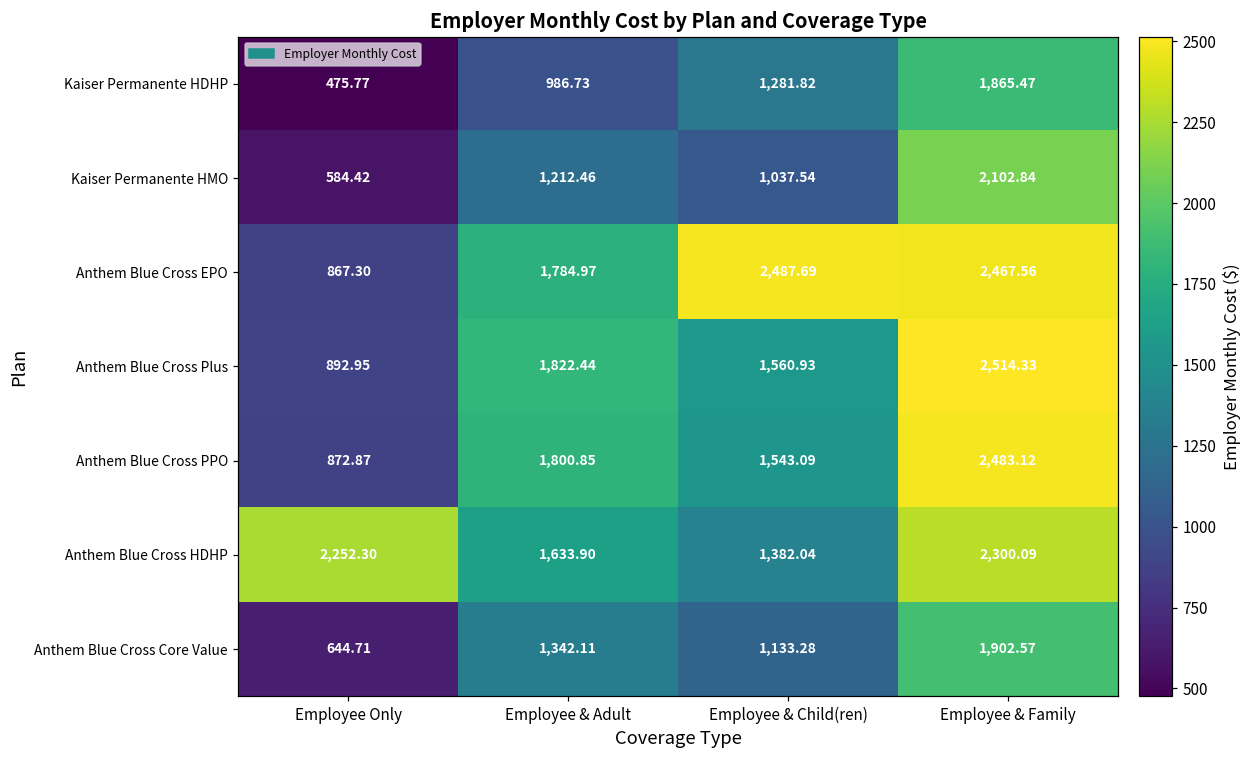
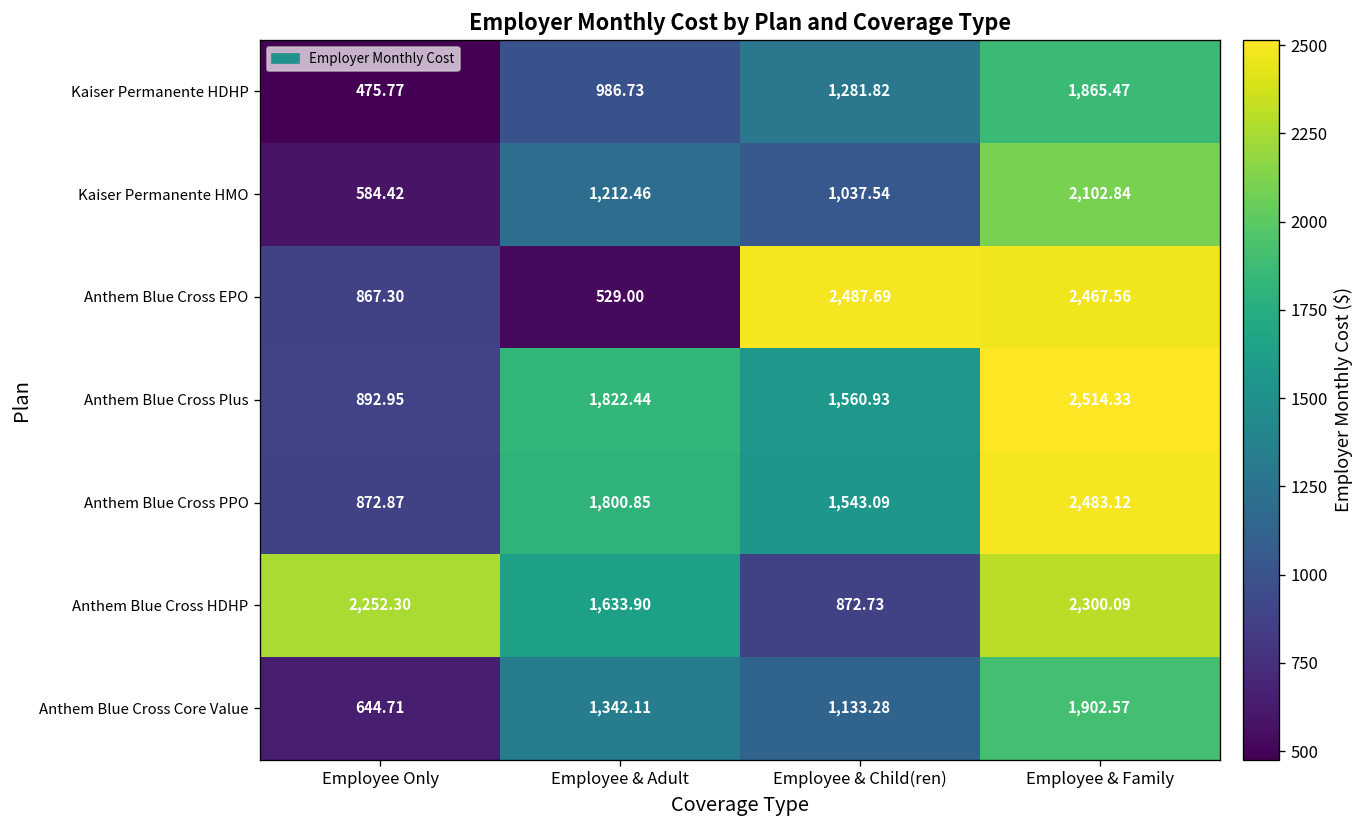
  {
    "Kaiser Permanente HDHP": {
      "Employee Only": "475.77",
      "Employee & Adult": "986.73",
      "Employee & Child(ren)": "1,281.82",
      "Employee & Family": "1,865.47"
    },
    "Kaiser Permanente HMO": {
      "Employee Only": "584.42",
      "Employee & Adult": "1,212.46",
      "Employee & Child(ren)": "1,037.54",
      "Employee & Family": "2,102.84"
    },
    "Anthem Blue Cross EPO": {
      "Employee Only": "867.30",
-     "Employee & Adult": "1,784.97",
+     "Employee & Adult": "529.00",
      "Employee & Child(ren)": "2,487.69",
      "Employee & Family": "2,467.56"
    },
    "Anthem Blue Cross Plus": {
      "Employee Only": "892.95",
      "Employee & Adult": "1,822.44",
      "Employee & Child(ren)": "1,560.93",
      "Employee & Family": "2,514.33"
    },
    "Anthem Blue Cross PPO": {
      "Employee Only": "872.87",
      "Employee & Adult": "1,800.85",
      "Employee & Child(ren)": "1,543.09",
      "Employee & Family": "2,483.12"
    },
    "Anthem Blue Cross HDHP": {
      "Employee Only": "2,252.30",
      "Employee & Adult": "1,633.90",
-     "Employee & Child(ren)": "1,382.04",
+     "Employee & Child(ren)": "872.73",
      "Employee & Family": "2,300.09"
    },
    "Anthem Blue Cross Core Value": {
      "Employee Only": "644.71",
      "Employee & Adult": "1,342.11",
      "Employee & Child(ren)": "1,133.28",
      "Employee & Family": "1,902.57"
    }
  }
